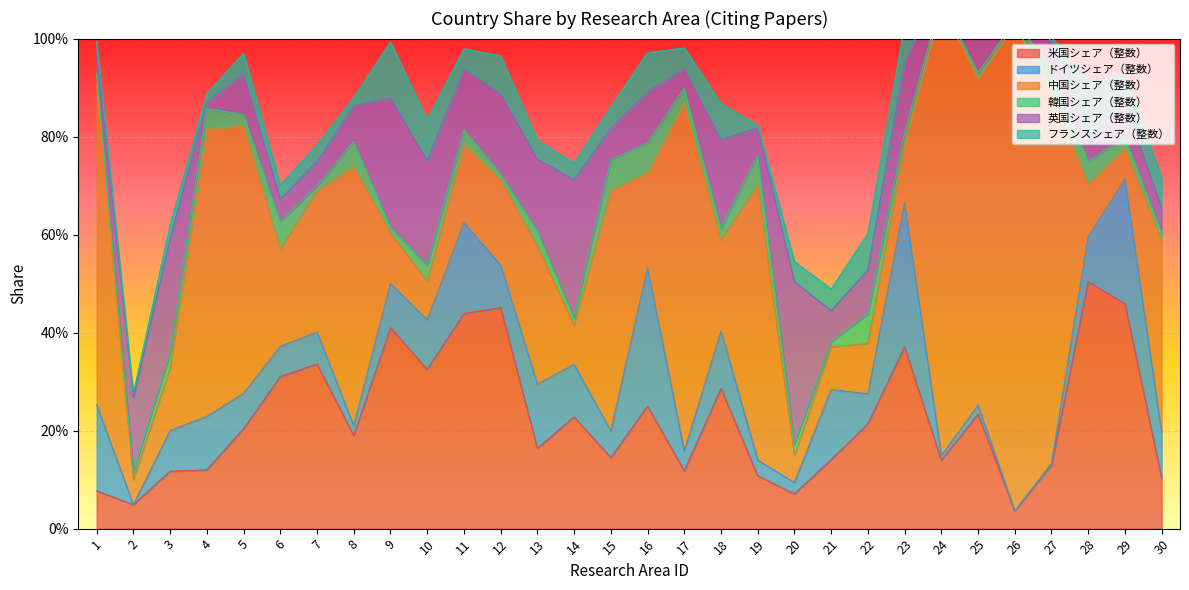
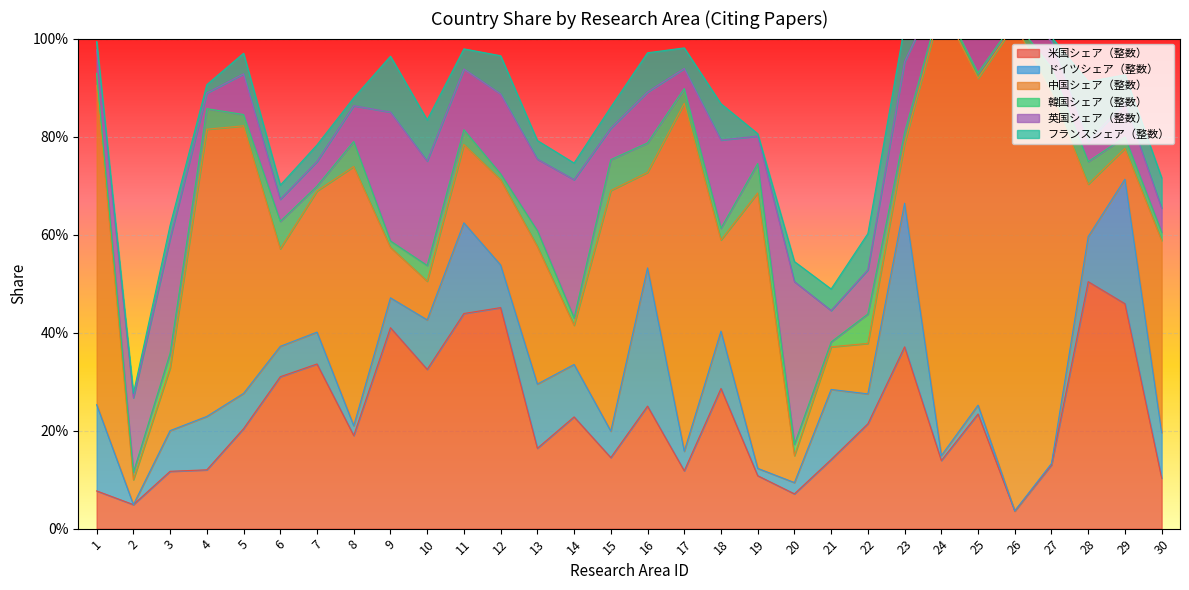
  {
    "ドイツシェア（整数）": {
      "1": "18%",
      "3": "8%",
      "4": "11%",
      "5": "7%",
      "6": "6%",
      "7": "7%",
      "8": "2%",
-     "9": "9%",
+     "9": "6%",
      "10": "10%",
      "11": "19%",
      "12": "9%",
      "13": "13%",
      "14": "11%",
      "15": "5%",
      "16": "28%",
      "17": "4%",
      "18": "12%",
-     "19": "3%",
+     "19": "2%",
      "20": "2%",
      "21": "14%",
      "22": "6%",
      "23": "29%",
      "24": "1%",
      "25": "2%",
      "28": "9%",
      "29": "25%",
      "30": "9%"
    },
    "英国シェア（整数）": {
      "1": "5%",
      "2": "15%",
      "3": "23%",
-     "4": "1%",
+     "4": "3%",
      "5": "8%",
      "6": "5%",
      "7": "5%",
      "8": "7%",
      "9": "26%",
      "10": "21%",
      "11": "12%",
      "12": "16%",
      "13": "15%",
      "14": "28%",
      "15": "6%",
      "16": "10%",
      "17": "4%",
      "18": "18%",
      "20": "33%",
      "21": "6%",
      "22": "9%",
      "23": "15%",
      "27": "6%",
      "30": "5%"
    }
  }
